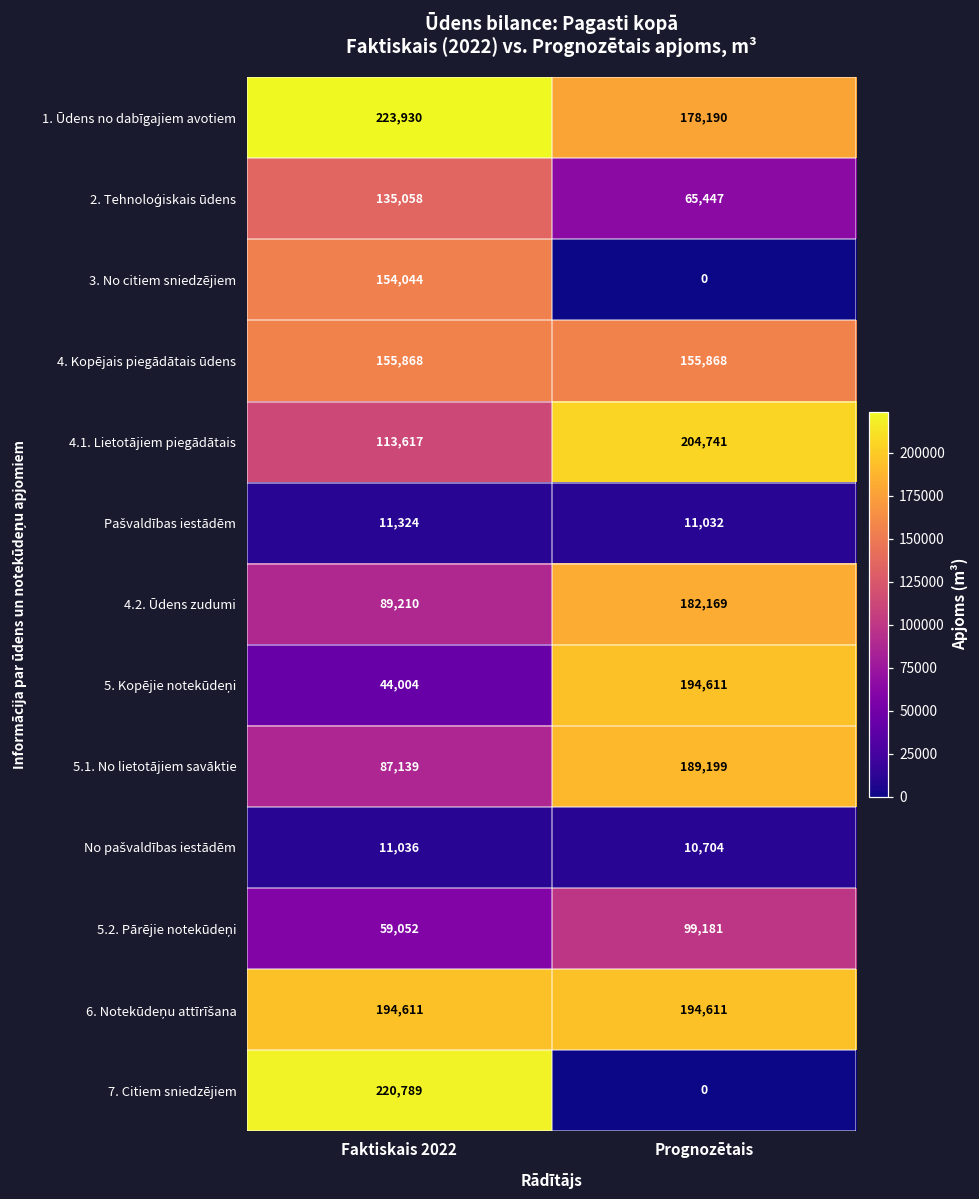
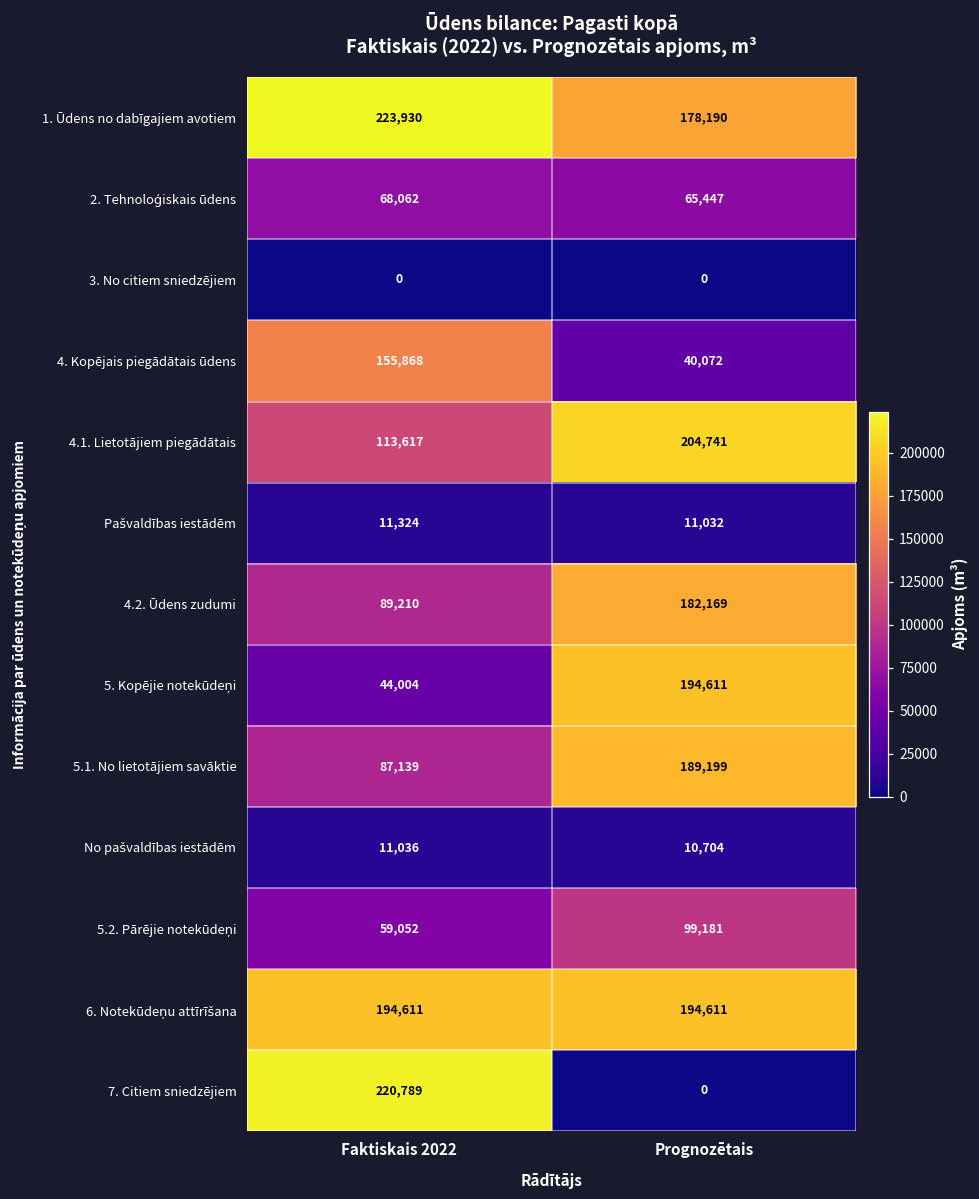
  {
    "1. Ūdens no dabīgajiem avotiem": {
      "Faktiskais 2022": "223,930",
      "Prognozētais": "178,190"
    },
    "2. Tehnoloģiskais ūdens": {
-     "Faktiskais 2022": "135,058",
+     "Faktiskais 2022": "68,062",
      "Prognozētais": "65,447"
    },
    "3. No citiem sniedzējiem": {
-     "Faktiskais 2022": "154,044",
+     "Faktiskais 2022": "0",
      "Prognozētais": "0"
    },
    "4. Kopējais piegādātais ūdens": {
      "Faktiskais 2022": "155,868",
-     "Prognozētais": "155,868"
+     "Prognozētais": "40,072"
    },
    "4.1. Lietotājiem piegādātais": {
      "Faktiskais 2022": "113,617",
      "Prognozētais": "204,741"
    },
    "Pašvaldības iestādēm": {
      "Faktiskais 2022": "11,324",
      "Prognozētais": "11,032"
    },
    "4.2. Ūdens zudumi": {
      "Faktiskais 2022": "89,210",
      "Prognozētais": "182,169"
    },
    "5. Kopējie notekūdeņi": {
      "Faktiskais 2022": "44,004",
      "Prognozētais": "194,611"
    },
    "5.1. No lietotājiem savāktie": {
      "Faktiskais 2022": "87,139",
      "Prognozētais": "189,199"
    },
    "No pašvaldības iestādēm": {
      "Faktiskais 2022": "11,036",
      "Prognozētais": "10,704"
    },
    "5.2. Pārējie notekūdeņi": {
      "Faktiskais 2022": "59,052",
      "Prognozētais": "99,181"
    },
    "6. Notekūdeņu attīrīšana": {
      "Faktiskais 2022": "194,611",
      "Prognozētais": "194,611"
    },
    "7. Citiem sniedzējiem": {
      "Faktiskais 2022": "220,789",
      "Prognozētais": "0"
    }
  }
